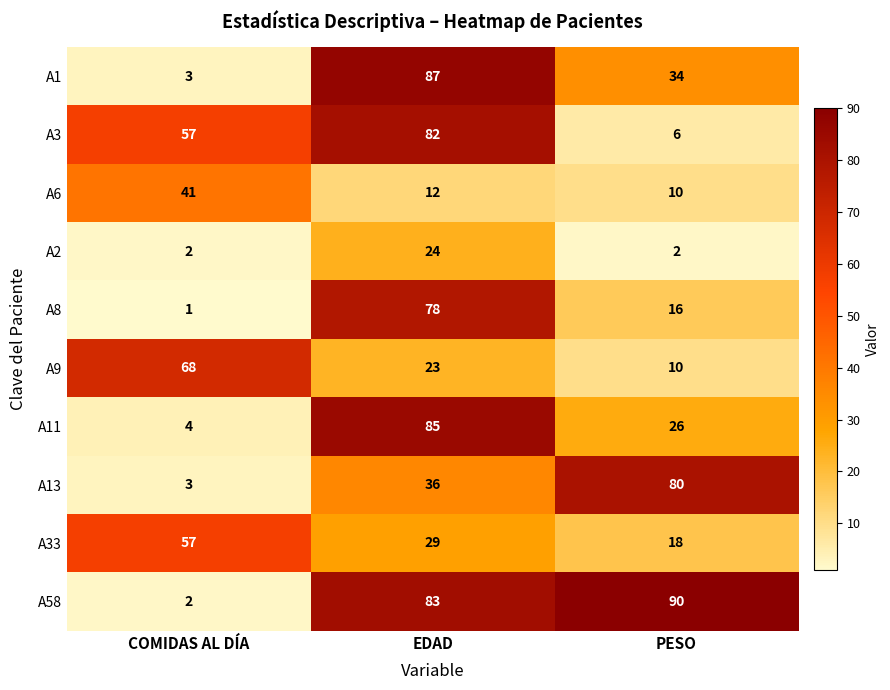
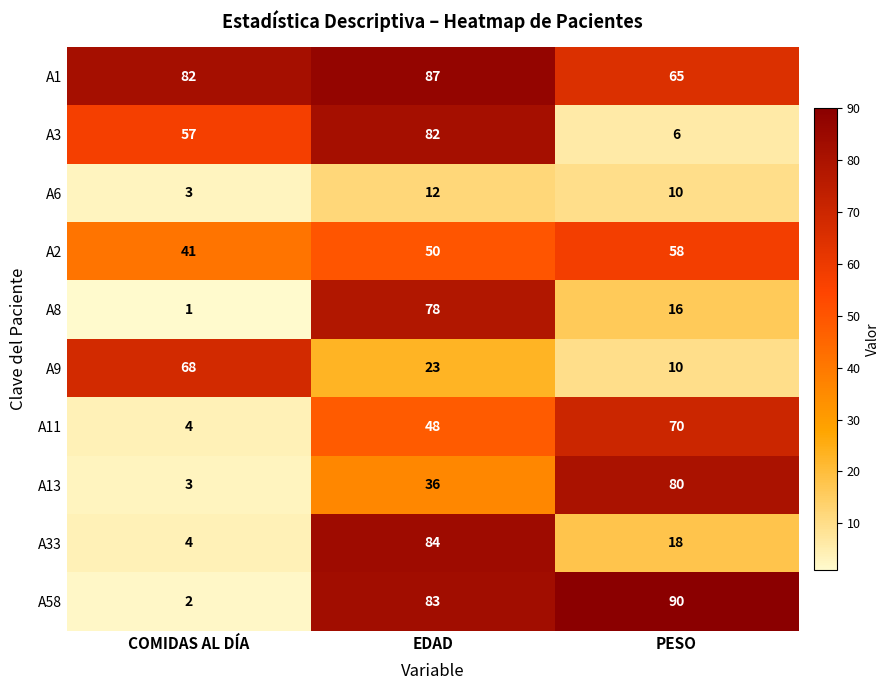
  {
    "A1": {
-     "COMIDAS AL DÍA": 3,
+     "COMIDAS AL DÍA": 82,
      "EDAD": 87,
-     "PESO": 34
+     "PESO": 65
    },
    "A3": {
      "COMIDAS AL DÍA": 57,
      "EDAD": 82,
      "PESO": 6
    },
    "A6": {
-     "COMIDAS AL DÍA": 41,
+     "COMIDAS AL DÍA": 3,
      "EDAD": 12,
      "PESO": 10
    },
    "A2": {
-     "COMIDAS AL DÍA": 2,
-     "EDAD": 24,
-     "PESO": 2
+     "COMIDAS AL DÍA": 41,
+     "EDAD": 50,
+     "PESO": 58
    },
    "A8": {
      "COMIDAS AL DÍA": 1,
      "EDAD": 78,
      "PESO": 16
    },
    "A9": {
      "COMIDAS AL DÍA": 68,
      "EDAD": 23,
      "PESO": 10
    },
    "A11": {
      "COMIDAS AL DÍA": 4,
-     "EDAD": 85,
-     "PESO": 26
+     "EDAD": 48,
+     "PESO": 70
    },
    "A13": {
      "COMIDAS AL DÍA": 3,
      "EDAD": 36,
      "PESO": 80
    },
    "A33": {
-     "COMIDAS AL DÍA": 57,
-     "EDAD": 29,
+     "COMIDAS AL DÍA": 4,
+     "EDAD": 84,
      "PESO": 18
    },
    "A58": {
      "COMIDAS AL DÍA": 2,
      "EDAD": 83,
      "PESO": 90
    }
  }
